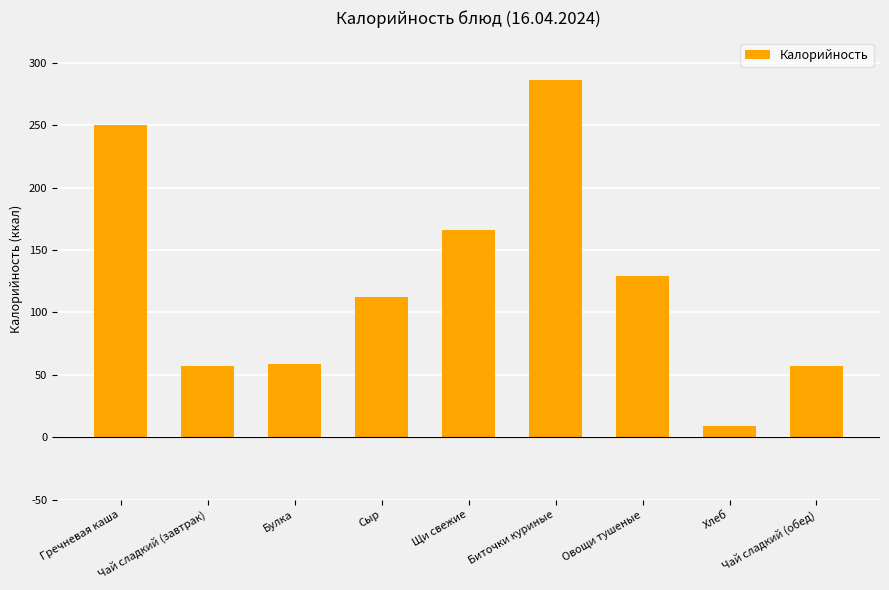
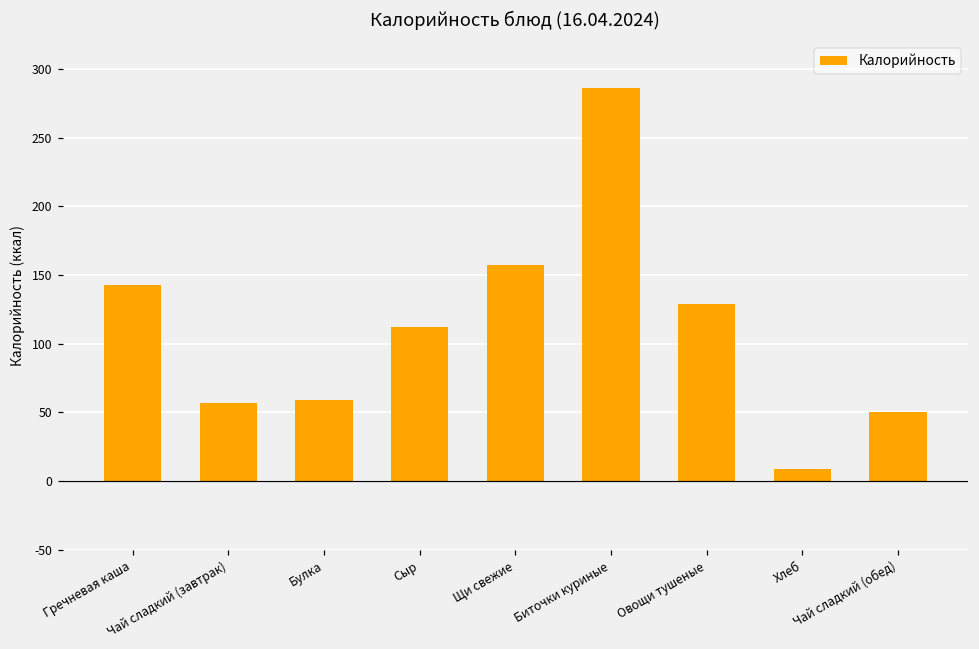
  {
-   "Гречневая каша": 250,
+   "Гречневая каша": 143,
    "Чай сладкий (завтрак)": 57,
    "Булка": 59,
    "Сыр": 112,
-   "Щи свежие": 166,
+   "Щи свежие": 157,
    "Биточки куриные": 286,
    "Овощи тушеные": 129,
    "Хлеб": 9,
-   "Чай сладкий (обед)": 57
+   "Чай сладкий (обед)": 50
  }
